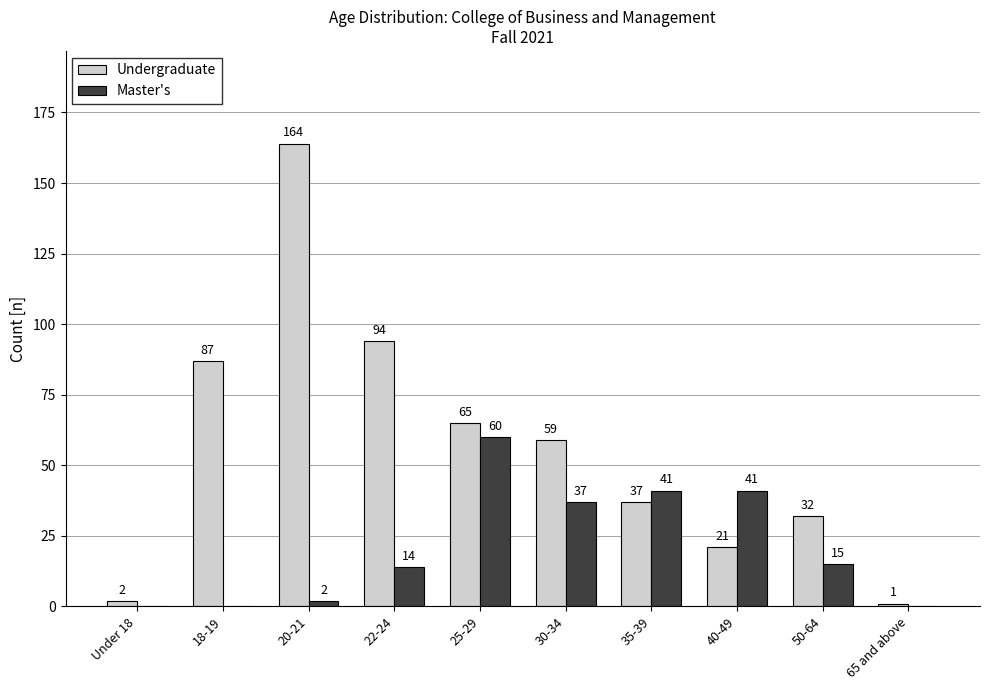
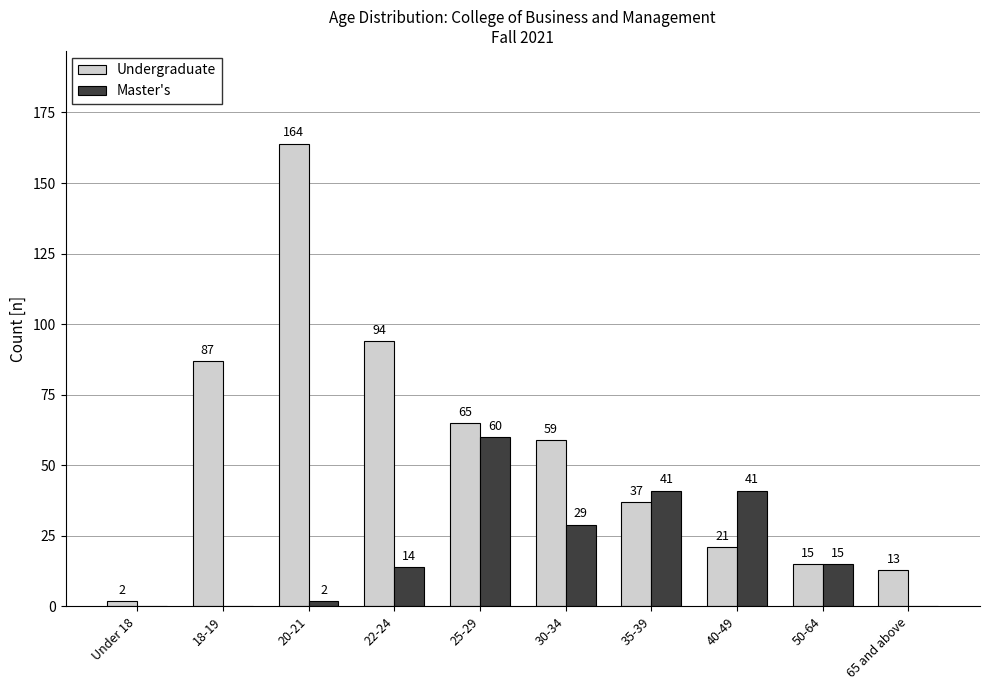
  {
    "Undergraduate": {
      "Under 18": 2,
      "18-19": 87,
      "20-21": 164,
      "22-24": 94,
      "25-29": 65,
      "30-34": 59,
      "35-39": 37,
      "40-49": 21,
-     "50-64": 32,
-     "65 and above": 1
+     "50-64": 15,
+     "65 and above": 13
    },
    "Master's": {
      "20-21": 2,
      "22-24": 14,
      "25-29": 60,
-     "30-34": 37,
+     "30-34": 29,
      "35-39": 41,
      "40-49": 41,
      "50-64": 15
    }
  }
